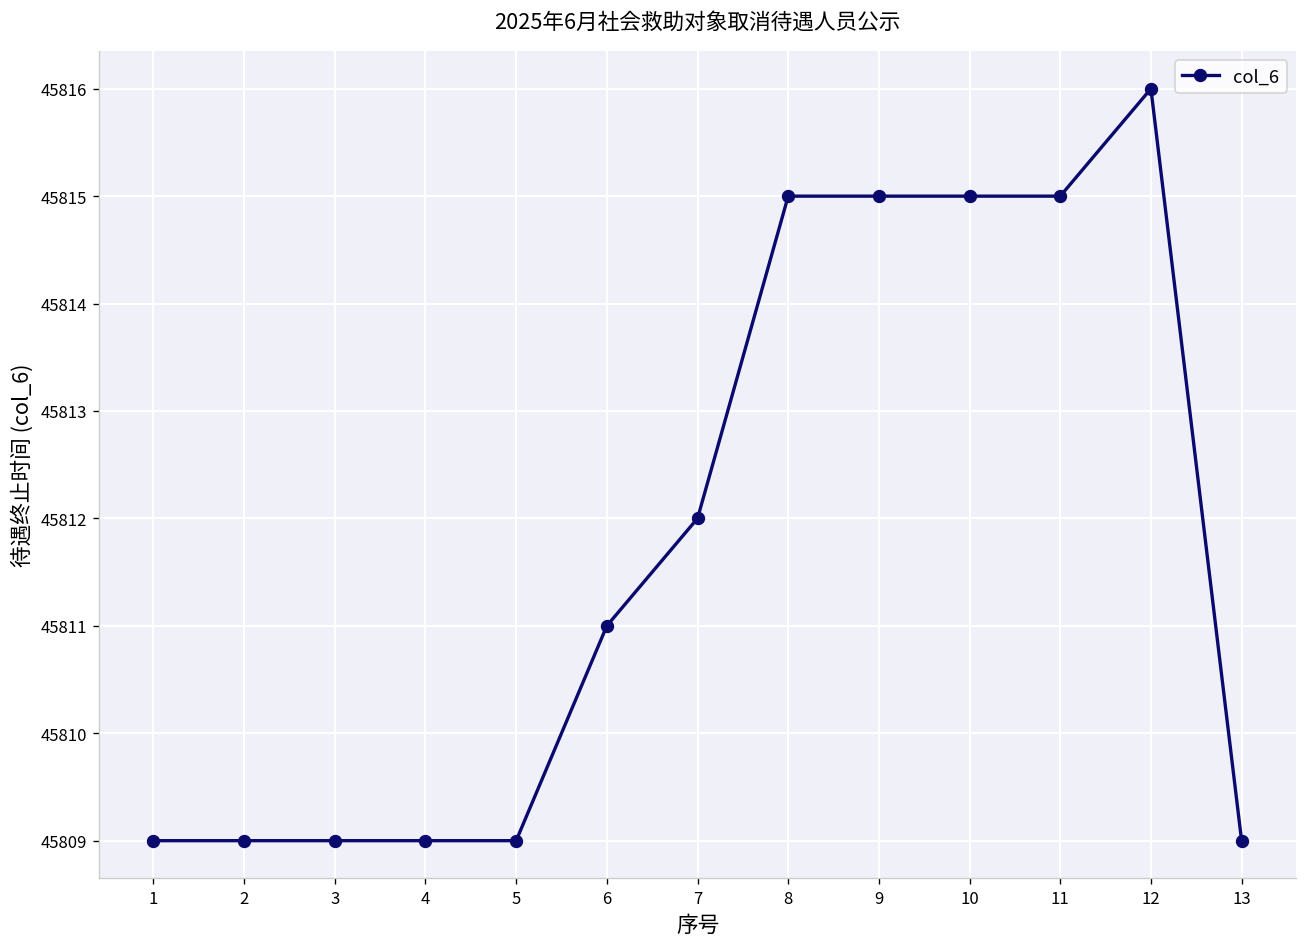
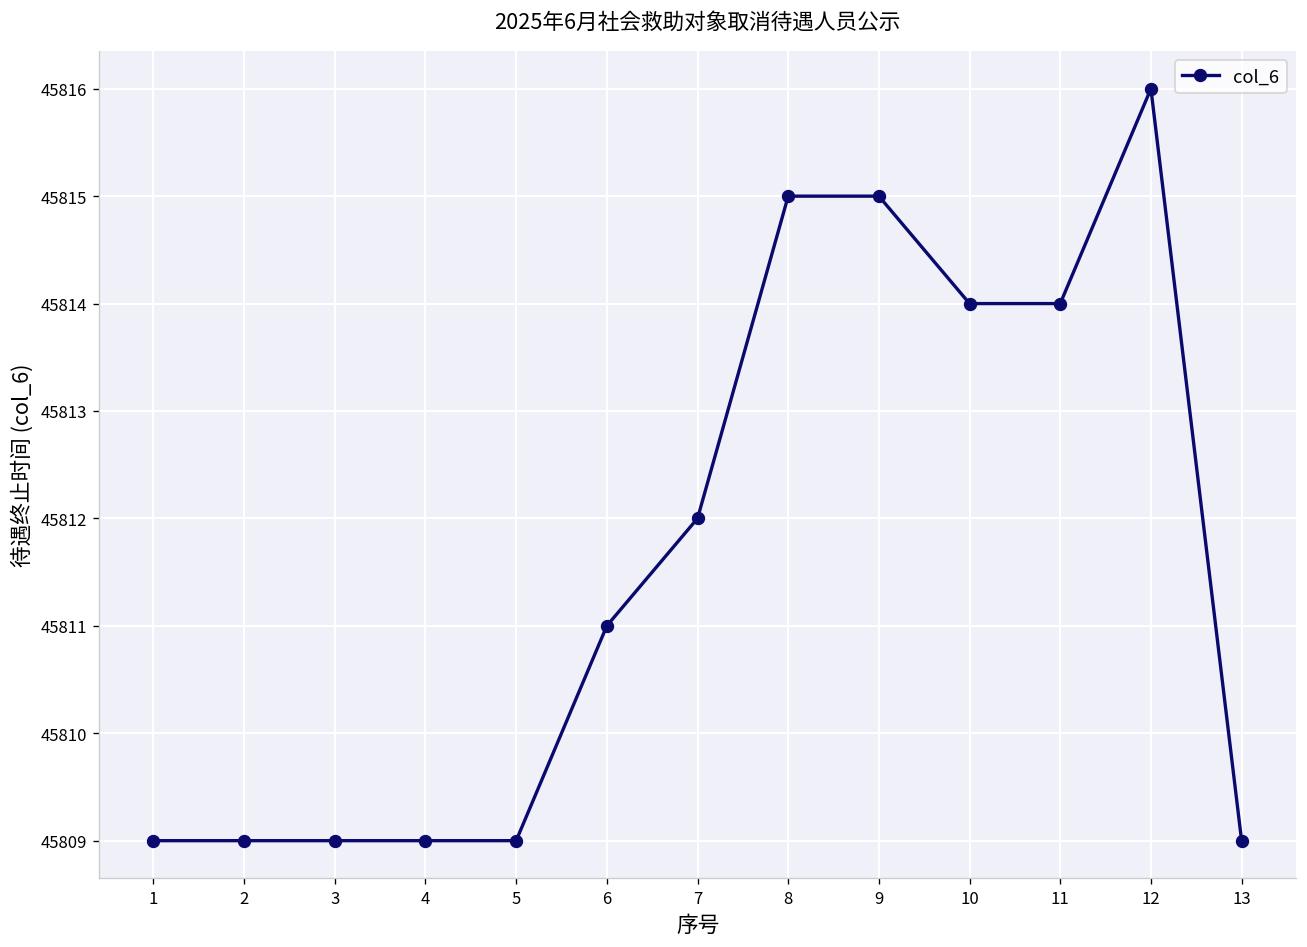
  {
    "1": 45809,
    "2": 45809,
    "3": 45809,
    "4": 45809,
    "5": 45809,
    "6": 45811,
    "7": 45812,
    "8": 45815,
    "9": 45815,
-   "10": 45815,
-   "11": 45815,
+   "10": 45814,
+   "11": 45814,
    "12": 45816,
    "13": 45809
  }
